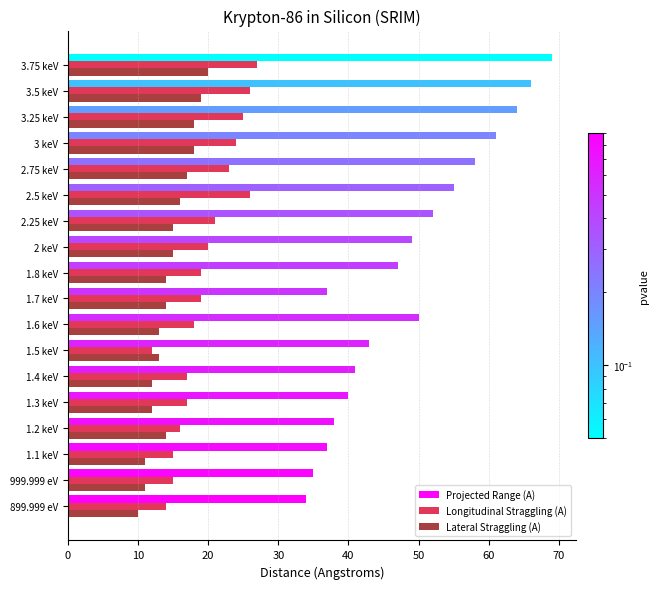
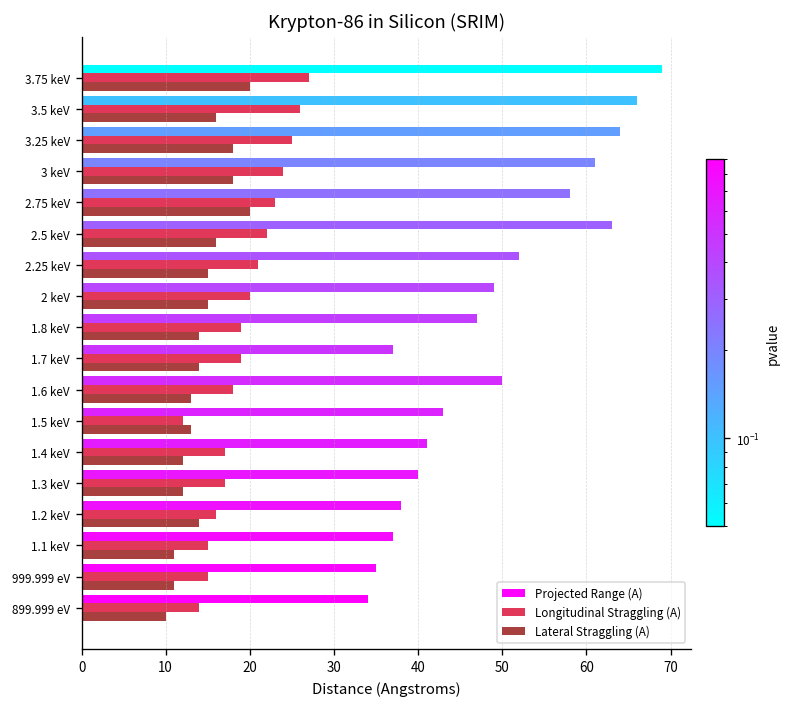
  {
    "Projected Range (A)": {
      "3.75 keV": 69,
      "3.5 keV": 66,
      "3.25 keV": 64,
      "3 keV": 61,
      "2.75 keV": 58,
-     "2.5 keV": 55,
+     "2.5 keV": 63,
      "2.25 keV": 52,
      "2 keV": 49,
      "1.8 keV": 47,
      "1.7 keV": 37,
      "1.6 keV": 50,
      "1.5 keV": 43,
      "1.4 keV": 41,
      "1.3 keV": 40,
      "1.2 keV": 38,
      "1.1 keV": 37,
      "999.999 eV": 35,
      "899.999 eV": 34
    },
    "Longitudinal Straggling (A)": {
      "3.75 keV": 27,
      "3.5 keV": 26,
      "3.25 keV": 25,
      "3 keV": 24,
      "2.75 keV": 23,
-     "2.5 keV": 26,
+     "2.5 keV": 22,
      "2.25 keV": 21,
      "2 keV": 20,
      "1.8 keV": 19,
      "1.7 keV": 19,
      "1.6 keV": 18,
      "1.5 keV": 12,
      "1.4 keV": 17,
      "1.3 keV": 17,
      "1.2 keV": 16,
      "1.1 keV": 15,
      "999.999 eV": 15,
      "899.999 eV": 14
    },
    "Lateral Straggling (A)": {
      "3.75 keV": 20,
-     "3.5 keV": 19,
+     "3.5 keV": 16,
      "3.25 keV": 18,
      "3 keV": 18,
-     "2.75 keV": 17,
+     "2.75 keV": 20,
      "2.5 keV": 16,
      "2.25 keV": 15,
      "2 keV": 15,
      "1.8 keV": 14,
      "1.7 keV": 14,
      "1.6 keV": 13,
      "1.5 keV": 13,
      "1.4 keV": 12,
      "1.3 keV": 12,
      "1.2 keV": 14,
      "1.1 keV": 11,
      "999.999 eV": 11,
      "899.999 eV": 10
    }
  }
